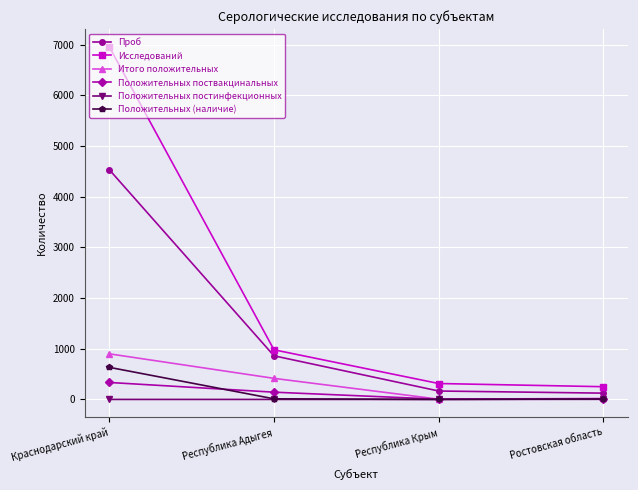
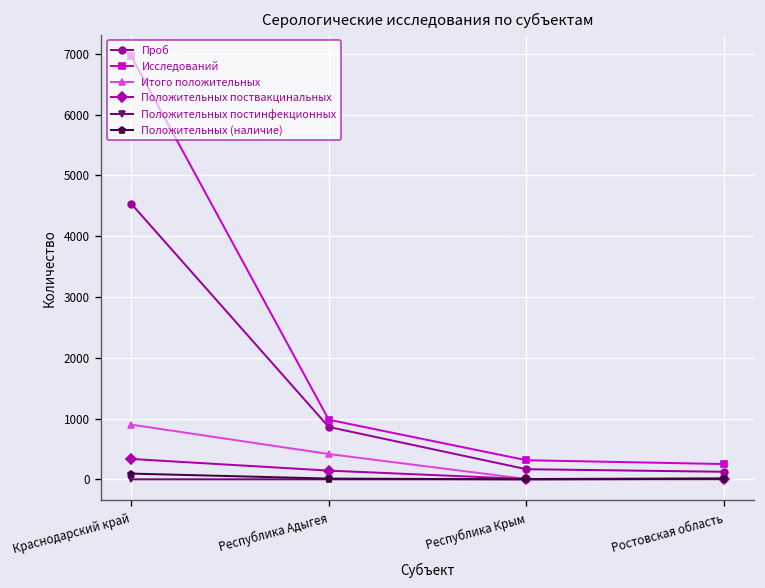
  {
    "Итого положительных": {
      "Краснодарский край": 900,
      "Республика Адыгея": 400
    },
    "Положительных (наличие)": {
-     "Краснодарский край": 600
+     "Краснодарский край": 100
    }
  }
